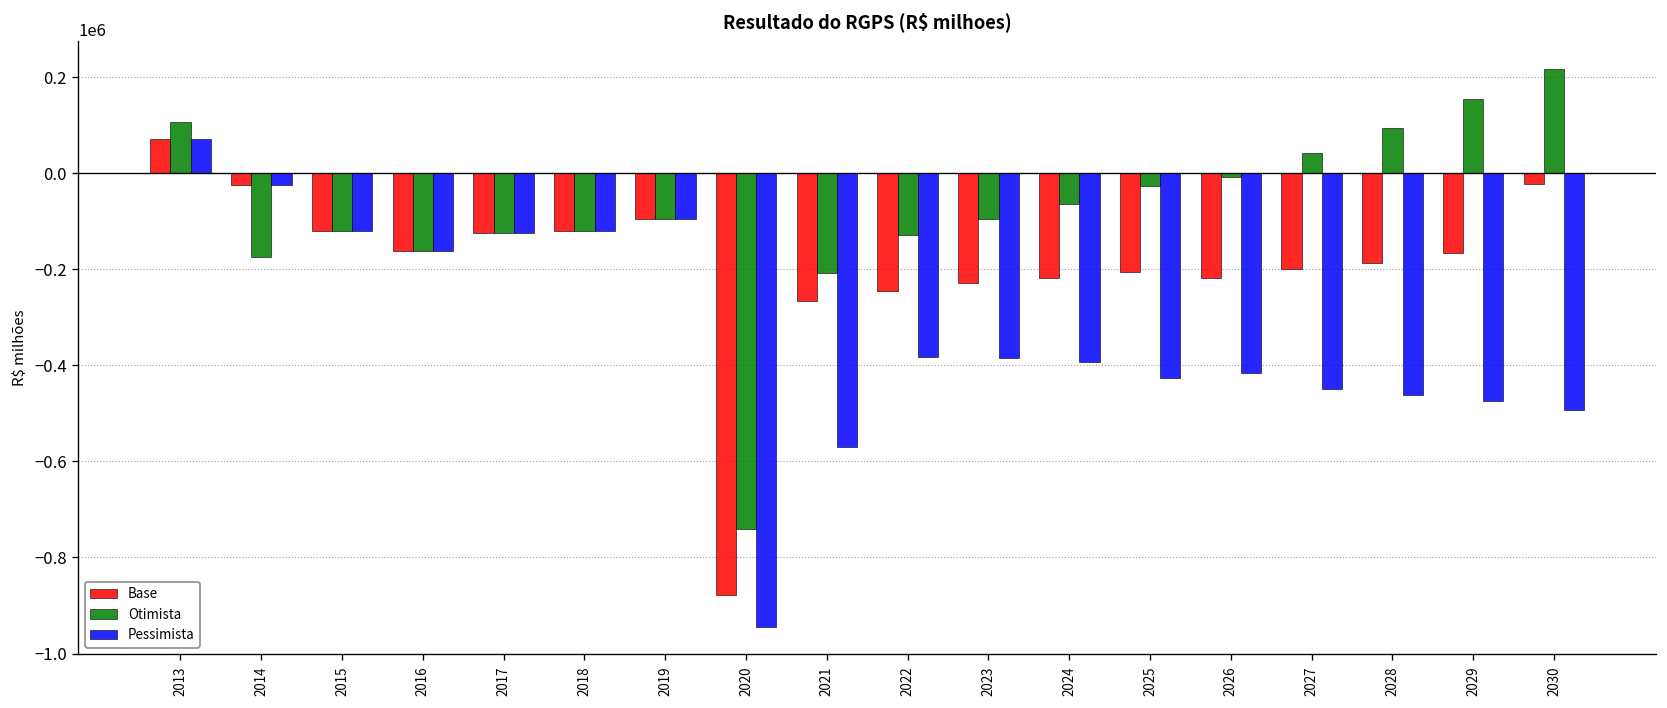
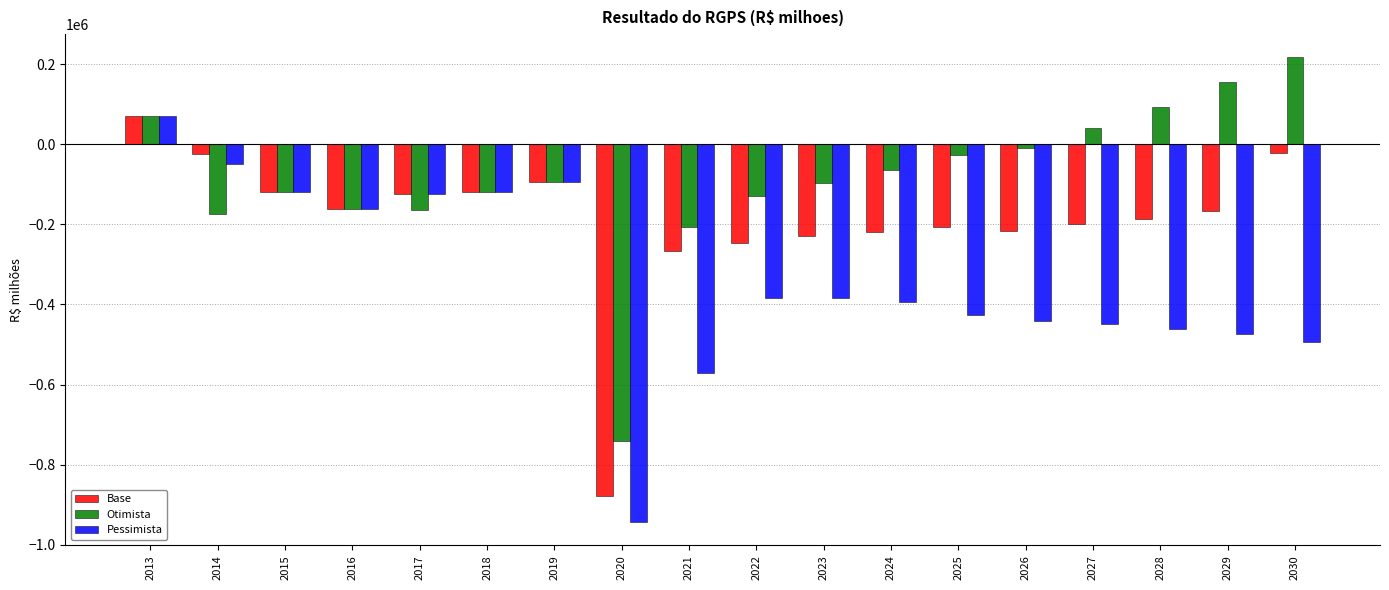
  {
    "Base": {
      "2013": 70000,
      "2014": -20000,
      "2015": -120000,
      "2016": -160000,
      "2017": -120000,
      "2018": -120000,
      "2019": -100000,
      "2020": -880000,
      "2021": -270000,
      "2022": -250000,
      "2023": -230000,
      "2024": -220000,
      "2025": -210000,
      "2026": -220000,
      "2027": -200000,
      "2028": -190000,
      "2029": -170000,
      "2030": -20000
    },
    "Otimista": {
-     "2013": 110000,
+     "2013": 70000,
      "2014": -170000,
      "2015": -120000,
      "2016": -160000,
-     "2017": -120000,
+     "2017": -160000,
      "2018": -120000,
      "2019": -100000,
      "2020": -740000,
      "2021": -210000,
      "2022": -130000,
      "2023": -100000,
      "2024": -70000,
      "2025": -30000,
      "2026": -10000,
      "2027": 40000,
      "2028": 90000,
      "2029": 160000,
      "2030": 220000
    },
    "Pessimista": {
      "2013": 70000,
-     "2014": -20000,
+     "2014": -50000,
      "2015": -120000,
      "2016": -160000,
      "2017": -120000,
      "2018": -120000,
      "2019": -100000,
      "2020": -940000,
      "2021": -570000,
      "2022": -380000,
      "2023": -380000,
      "2024": -390000,
      "2025": -430000,
-     "2026": -420000,
+     "2026": -440000,
      "2027": -450000,
      "2028": -460000,
      "2029": -470000,
      "2030": -490000
    }
  }
